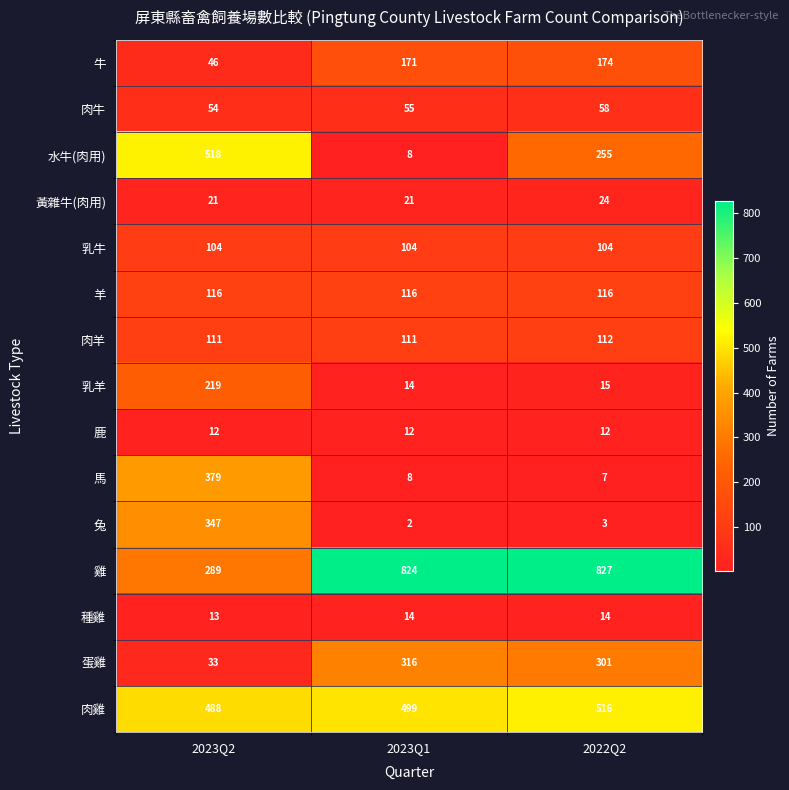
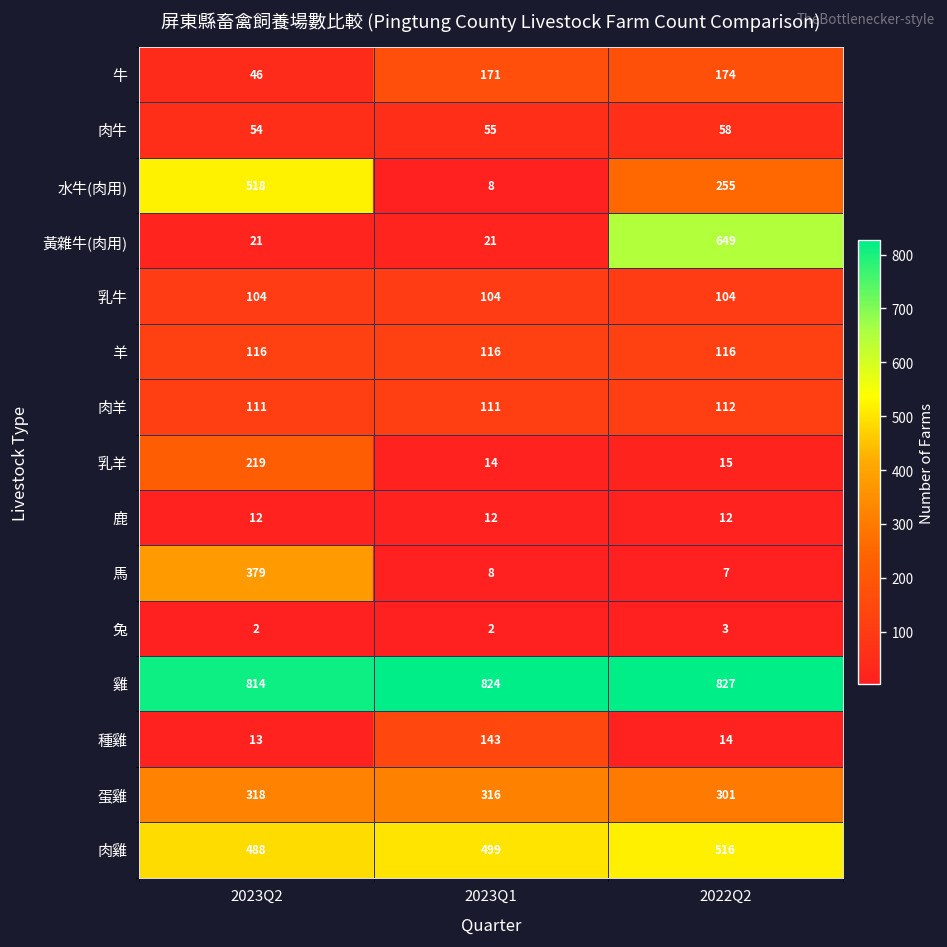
  {
    "牛": {
      "2023Q2": 46,
      "2023Q1": 171,
      "2022Q2": 174
    },
    "肉牛": {
      "2023Q2": 54,
      "2023Q1": 55,
      "2022Q2": 58
    },
    "水牛(肉用)": {
      "2023Q2": 518,
      "2023Q1": 8,
      "2022Q2": 255
    },
    "黃雜牛(肉用)": {
      "2023Q2": 21,
      "2023Q1": 21,
-     "2022Q2": 24
+     "2022Q2": 649
    },
    "乳牛": {
      "2023Q2": 104,
      "2023Q1": 104,
      "2022Q2": 104
    },
    "羊": {
      "2023Q2": 116,
      "2023Q1": 116,
      "2022Q2": 116
    },
    "肉羊": {
      "2023Q2": 111,
      "2023Q1": 111,
      "2022Q2": 112
    },
    "乳羊": {
      "2023Q2": 219,
      "2023Q1": 14,
      "2022Q2": 15
    },
    "鹿": {
      "2023Q2": 12,
      "2023Q1": 12,
      "2022Q2": 12
    },
    "馬": {
      "2023Q2": 379,
      "2023Q1": 8,
      "2022Q2": 7
    },
    "兔": {
-     "2023Q2": 347,
+     "2023Q2": 2,
      "2023Q1": 2,
      "2022Q2": 3
    },
    "雞": {
-     "2023Q2": 289,
+     "2023Q2": 814,
      "2023Q1": 824,
      "2022Q2": 827
    },
    "種雞": {
      "2023Q2": 13,
-     "2023Q1": 14,
+     "2023Q1": 143,
      "2022Q2": 14
    },
    "蛋雞": {
-     "2023Q2": 33,
+     "2023Q2": 318,
      "2023Q1": 316,
      "2022Q2": 301
    },
    "肉雞": {
      "2023Q2": 488,
      "2023Q1": 499,
      "2022Q2": 516
    }
  }
